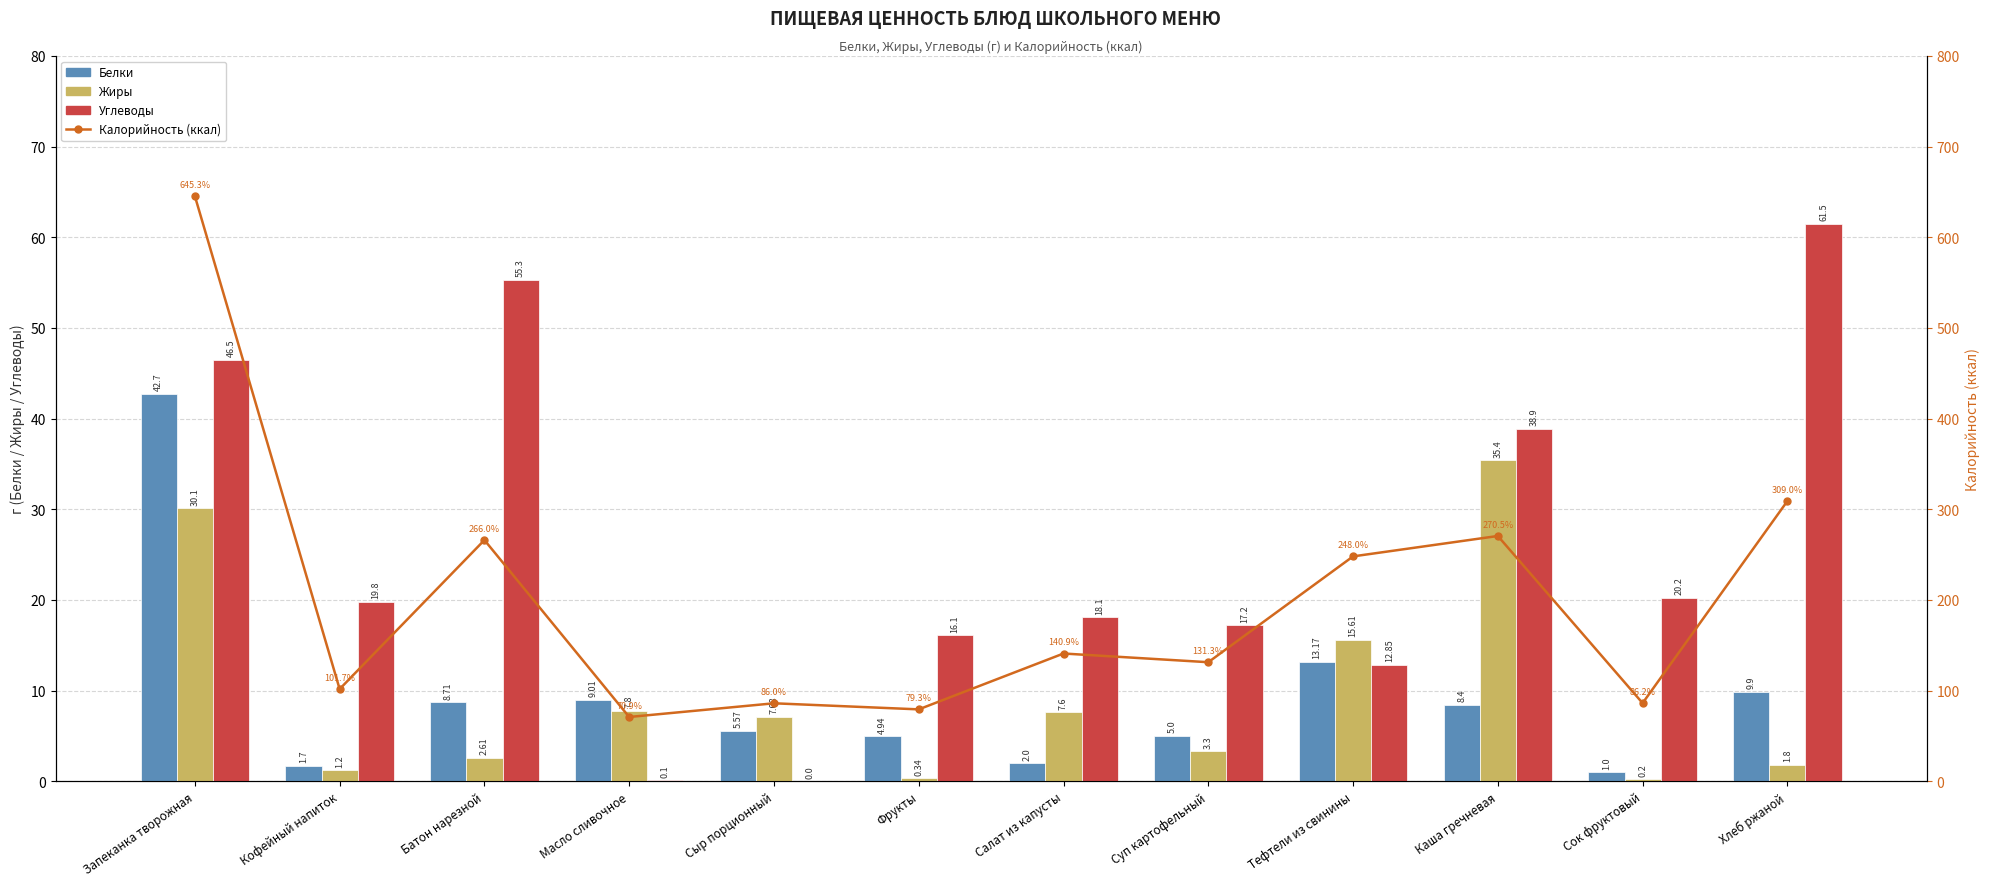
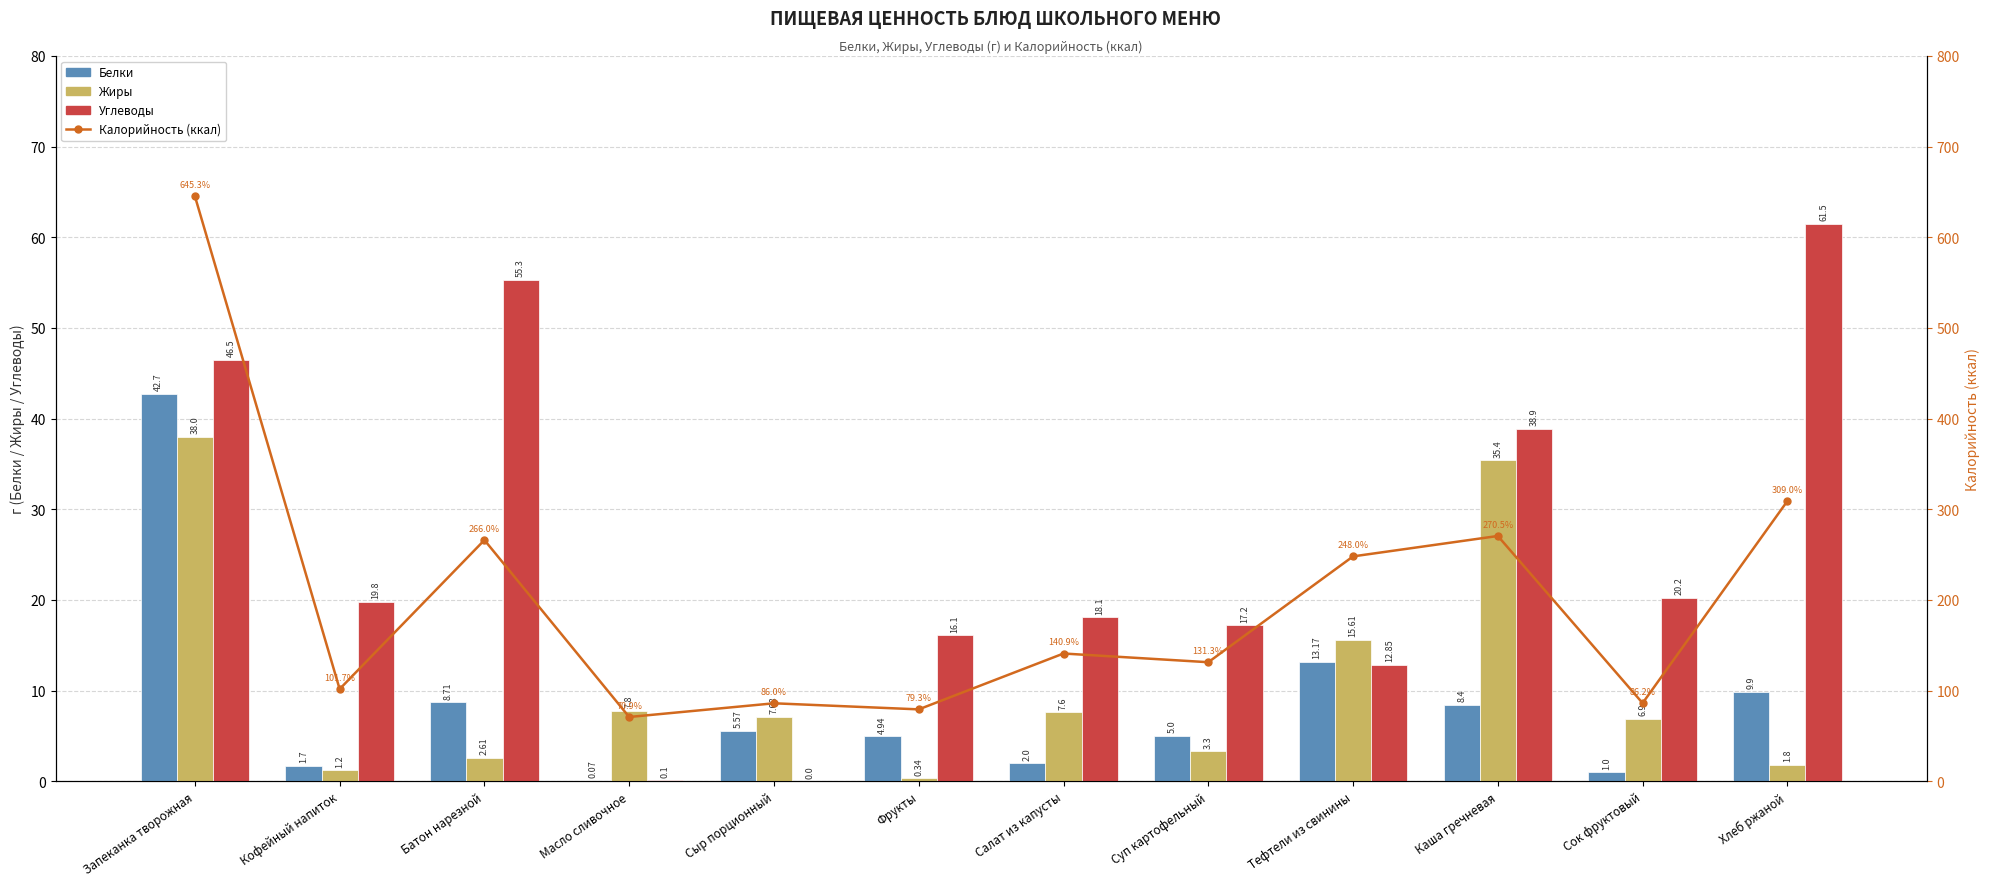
  {
    "Белки": {
      "Запеканка творожная": 42.7,
      "Кофейный напиток": 1.7,
      "Батон нарезной": 8.71,
-     "Масло сливочное": 9.01,
+     "Масло сливочное": 0.07,
      "Сыр порционный": 5.57,
      "Фрукты": 4.94,
      "Салат из капусты": 2.0,
      "Суп картофельный": 5.0,
      "Тефтели из свинины": 13.17,
      "Каша гречневая": 8.4,
      "Сок фруктовый": 1.0,
      "Хлеб ржаной": 9.9
    },
    "Жиры": {
-     "Запеканка творожная": 30.1,
+     "Запеканка творожная": 38.0,
      "Кофейный напиток": 1.2,
      "Батон нарезной": 2.61,
      "Фрукты": 0.34,
      "Салат из капусты": 7.6,
      "Суп картофельный": 3.3,
      "Тефтели из свинины": 15.61,
      "Каша гречневая": 35.4,
-     "Сок фруктовый": 0.2,
+     "Сок фруктовый": 6.9,
      "Хлеб ржаной": 1.8
    }
  }
